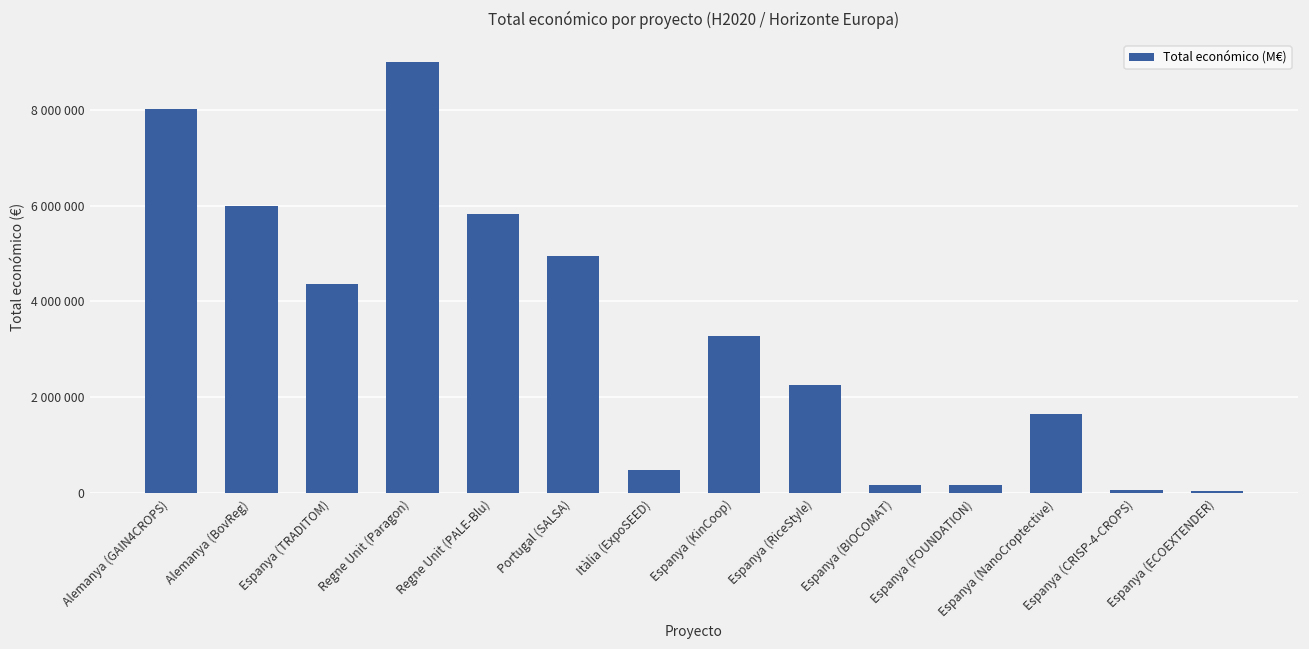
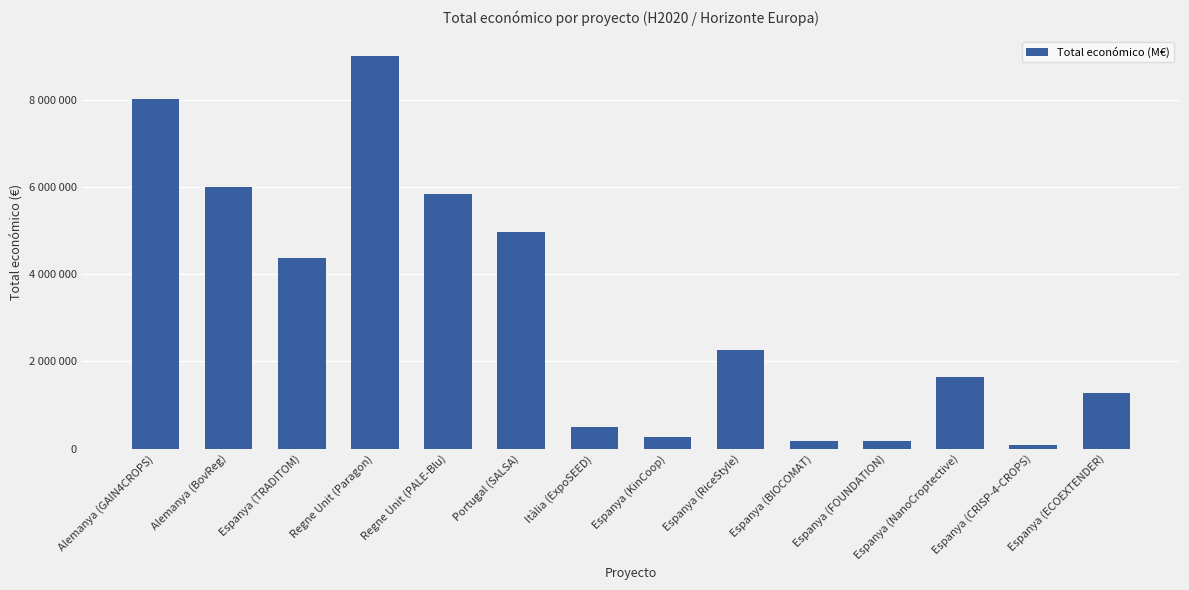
  {
    "Alemanya (GAIN4CROPS)": 8000000,
    "Alemanya (BovReg)": 6000000,
    "Espanya (TRADITOM)": 4400000,
    "Regne Unit (Paragon)": 9000000,
    "Regne Unit (PALE-Blu)": 5800000,
    "Portugal (SALSA)": 5000000,
    "Itàlia (ExpoSEED)": 500000,
-   "Espanya (KinCoop)": 3300000,
+   "Espanya (KinCoop)": 300000,
    "Espanya (RiceStyle)": 2300000,
    "Espanya (BIOCOMAT)": 200000,
    "Espanya (FOUNDATION)": 200000,
    "Espanya (NanoCroptective)": 1600000,
    "Espanya (CRISP-4-CROPS)": 100000,
-   "Espanya (ECOEXTENDER)": 100000
+   "Espanya (ECOEXTENDER)": 1300000
  }
